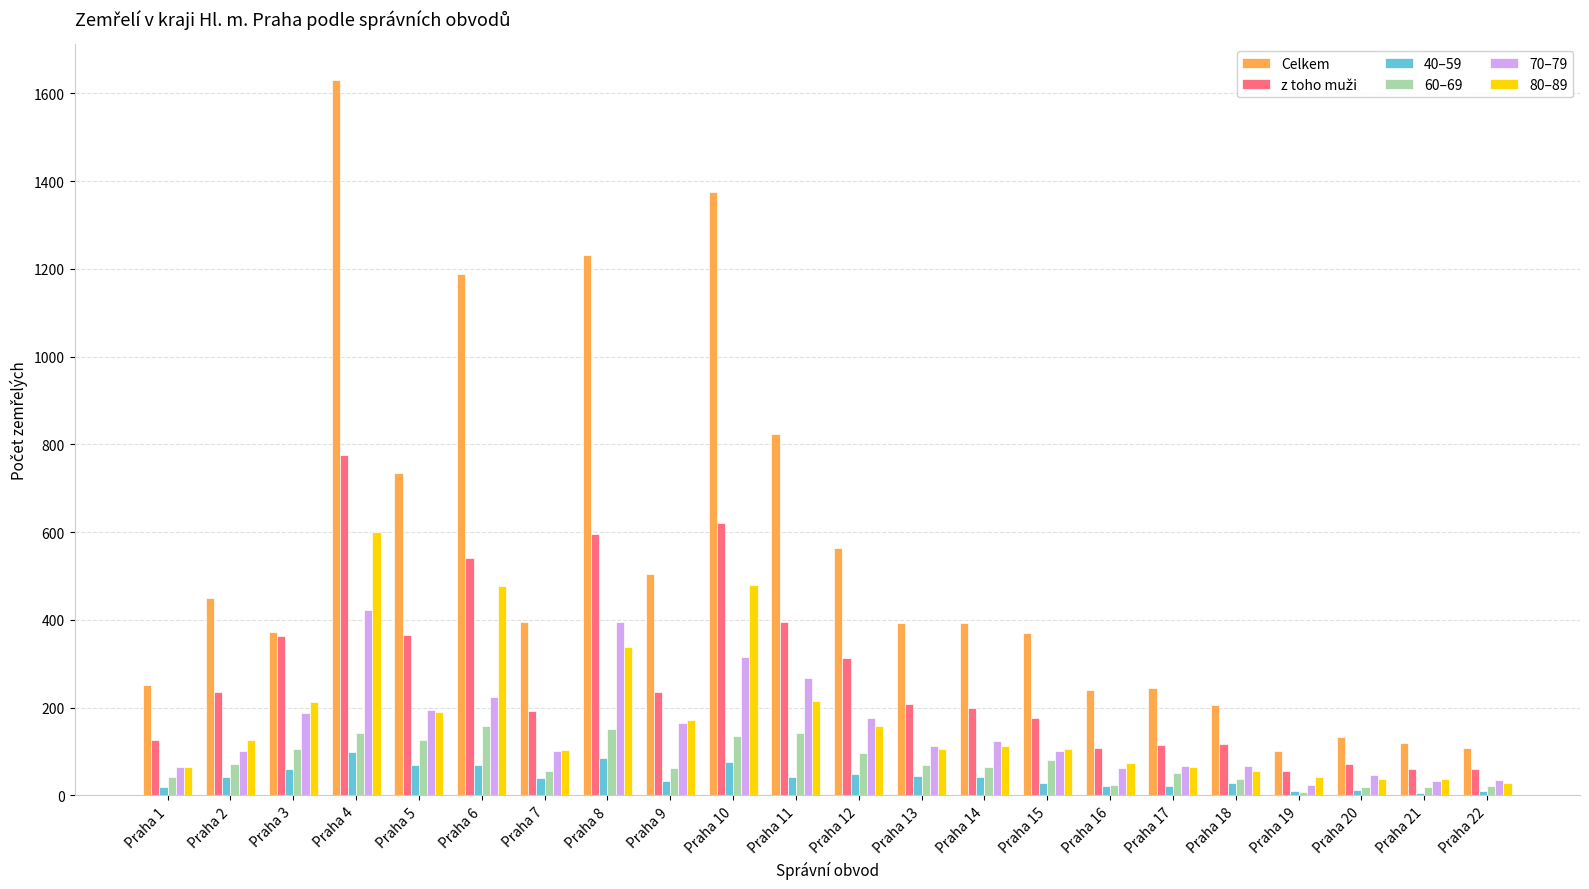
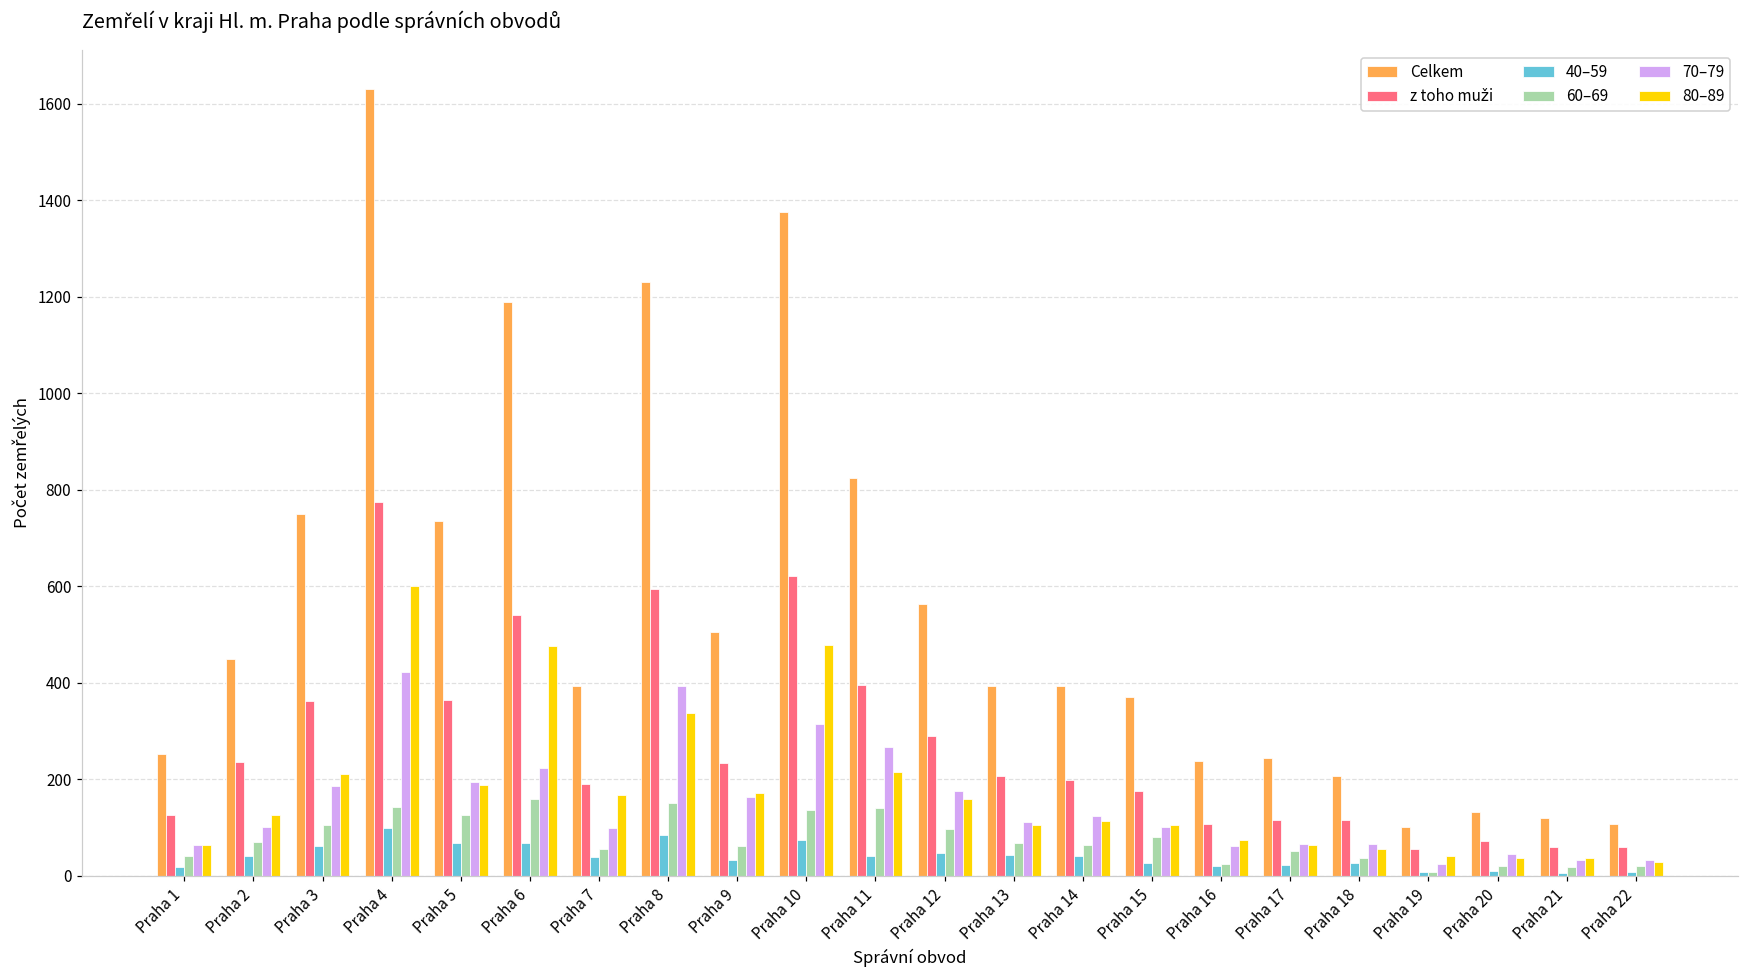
  {
    "Celkem": {
      "Praha 1": 250,
      "Praha 2": 450,
-     "Praha 3": 370,
+     "Praha 3": 750,
      "Praha 4": 1630,
      "Praha 5": 740,
      "Praha 6": 1190,
      "Praha 7": 390,
      "Praha 8": 1230,
      "Praha 9": 510,
      "Praha 10": 1380,
      "Praha 11": 820,
      "Praha 12": 560,
      "Praha 13": 390,
      "Praha 14": 390,
      "Praha 15": 370,
      "Praha 16": 240,
      "Praha 17": 250,
      "Praha 18": 210,
      "Praha 19": 100,
      "Praha 20": 130,
      "Praha 21": 120,
      "Praha 22": 110
    },
    "z toho muži": {
      "Praha 1": 130,
      "Praha 2": 240,
      "Praha 3": 360,
      "Praha 4": 780,
      "Praha 5": 370,
      "Praha 6": 540,
      "Praha 7": 190,
      "Praha 8": 600,
      "Praha 9": 240,
      "Praha 10": 620,
      "Praha 11": 400,
-     "Praha 12": 310,
+     "Praha 12": 290,
      "Praha 13": 210,
      "Praha 14": 200,
      "Praha 15": 180,
      "Praha 16": 110,
      "Praha 17": 120,
      "Praha 18": 120,
      "Praha 19": 60,
      "Praha 20": 70,
      "Praha 21": 60,
      "Praha 22": 60
    },
    "40–59": {
      "Praha 1": 20,
      "Praha 2": 40,
      "Praha 3": 60,
      "Praha 4": 100,
      "Praha 5": 70,
      "Praha 6": 70,
      "Praha 7": 40,
      "Praha 8": 80,
      "Praha 9": 30,
      "Praha 10": 80,
      "Praha 11": 40,
      "Praha 12": 50,
      "Praha 13": 40,
      "Praha 14": 40,
      "Praha 15": 30,
      "Praha 16": 20,
      "Praha 17": 20,
      "Praha 18": 30,
      "Praha 19": 10,
      "Praha 20": 10,
      "Praha 21": 10,
      "Praha 22": 10
    },
    "60–69": {
      "Praha 1": 40,
      "Praha 2": 70,
      "Praha 3": 110,
      "Praha 4": 140,
      "Praha 5": 130,
      "Praha 6": 160,
      "Praha 7": 60,
      "Praha 8": 150,
      "Praha 9": 60,
      "Praha 10": 140,
      "Praha 11": 140,
      "Praha 12": 100,
      "Praha 13": 70,
      "Praha 14": 60,
      "Praha 15": 80,
      "Praha 16": 20,
      "Praha 17": 50,
      "Praha 18": 40,
      "Praha 19": 10,
      "Praha 20": 20,
      "Praha 21": 20,
      "Praha 22": 20
    },
    "70–79": {
      "Praha 1": 60,
      "Praha 2": 100,
      "Praha 3": 190,
      "Praha 4": 420,
      "Praha 5": 200,
      "Praha 6": 220,
      "Praha 7": 100,
      "Praha 8": 390,
      "Praha 9": 160,
      "Praha 10": 320,
      "Praha 11": 270,
      "Praha 12": 180,
      "Praha 13": 110,
      "Praha 14": 120,
      "Praha 15": 100,
      "Praha 16": 60,
      "Praha 17": 70,
      "Praha 18": 70,
      "Praha 19": 20,
      "Praha 20": 50,
      "Praha 21": 30,
      "Praha 22": 30
    },
    "80–89": {
      "Praha 1": 70,
      "Praha 2": 130,
      "Praha 3": 210,
      "Praha 4": 600,
      "Praha 5": 190,
      "Praha 6": 480,
-     "Praha 7": 100,
+     "Praha 7": 170,
      "Praha 8": 340,
      "Praha 9": 170,
      "Praha 10": 480,
      "Praha 11": 220,
      "Praha 12": 160,
      "Praha 13": 110,
      "Praha 14": 110,
      "Praha 15": 110,
      "Praha 16": 70,
      "Praha 17": 60,
      "Praha 18": 60,
      "Praha 19": 40,
      "Praha 20": 40,
      "Praha 21": 40,
      "Praha 22": 30
    }
  }
